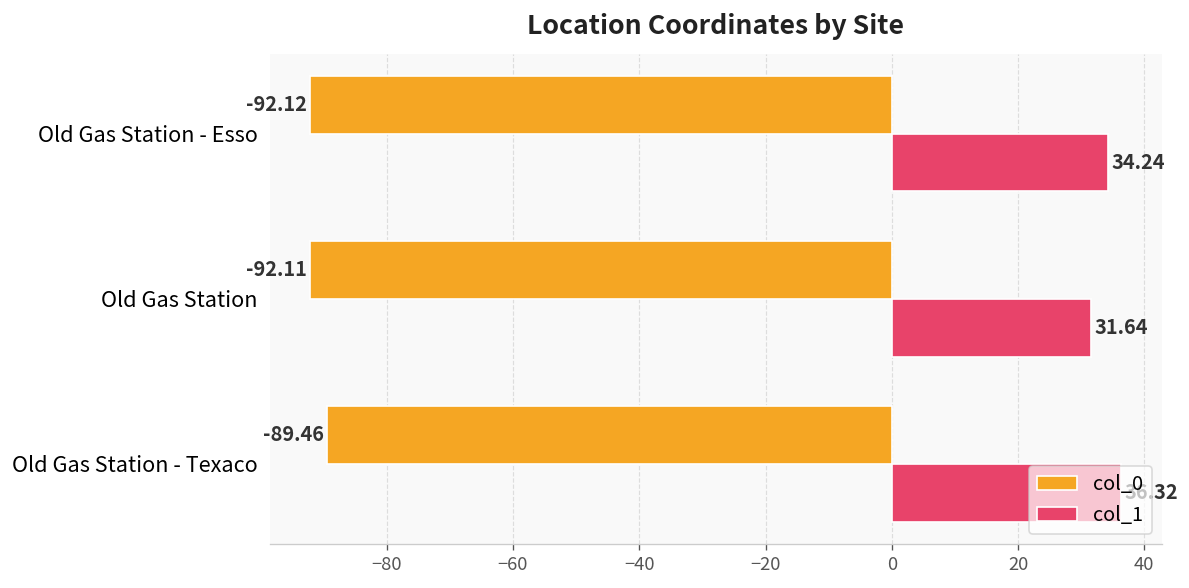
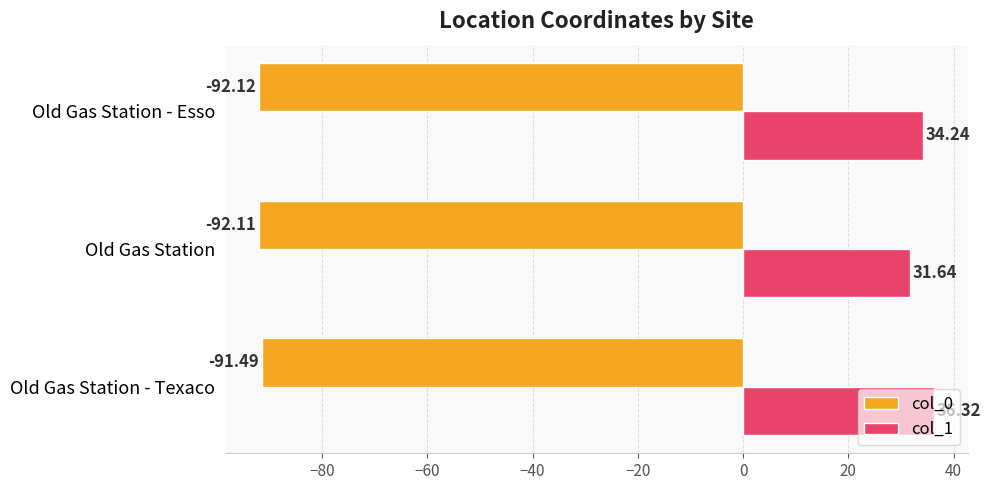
  {
    "col_0": {
      "Old Gas Station - Esso": -92.12,
      "Old Gas Station": -92.11,
-     "Old Gas Station - Texaco": -89.46
+     "Old Gas Station - Texaco": -91.49
    },
    "col_1": {
      "Old Gas Station - Esso": 34.24,
      "Old Gas Station": 31.64
    }
  }
